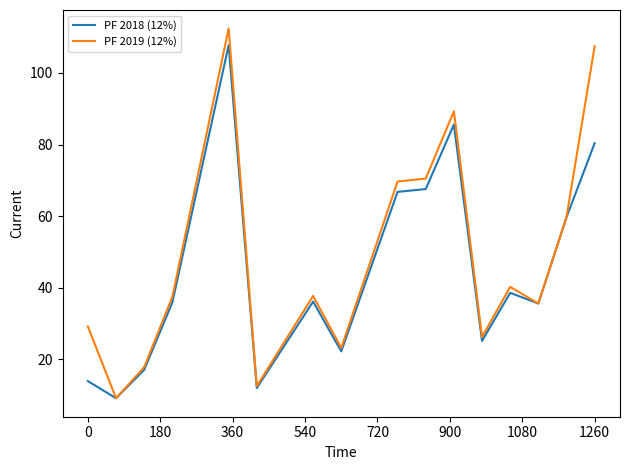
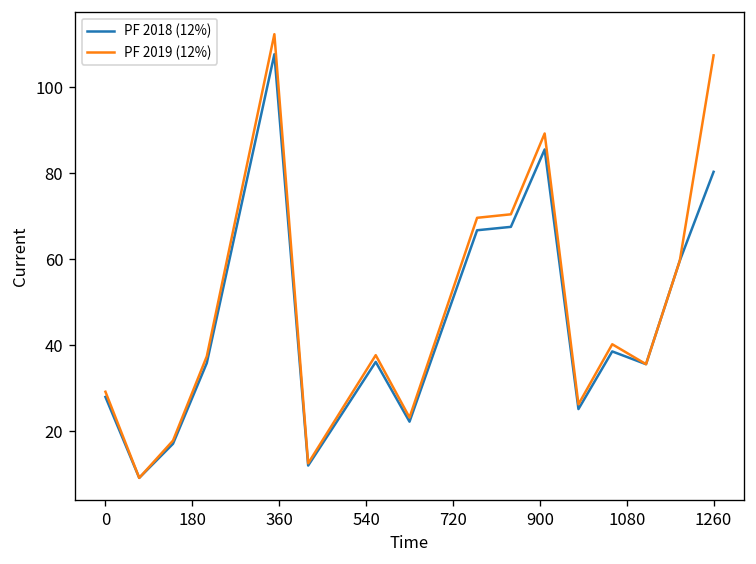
  {
    "PF 2018 (12%)": {
-     "0": 14,
+     "0": 28,
      "1260": 80
    },
    "PF 2019 (12%)": {
      "0": 29,
      "1260": 107
    }
  }
